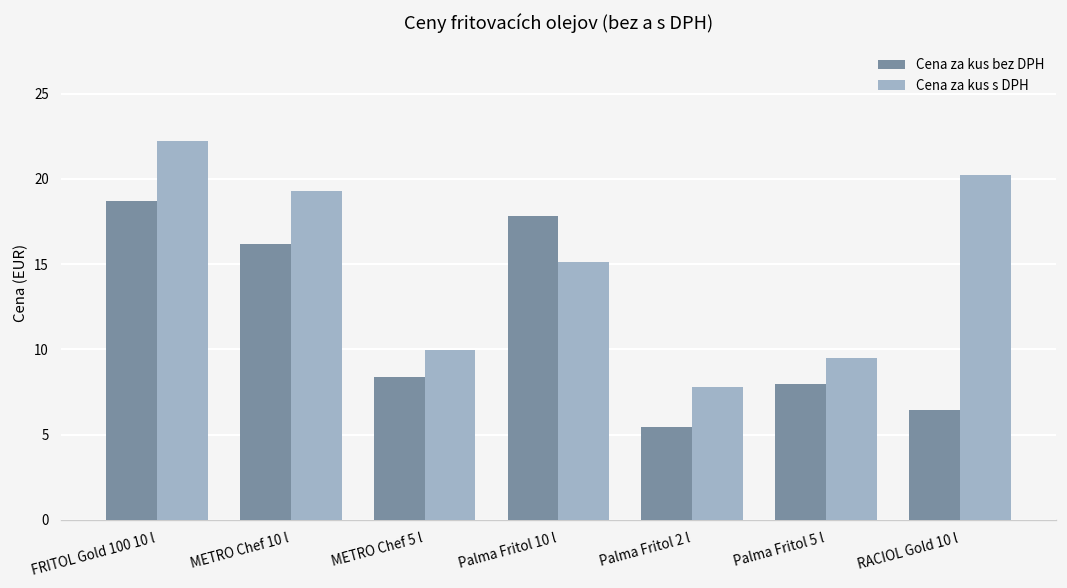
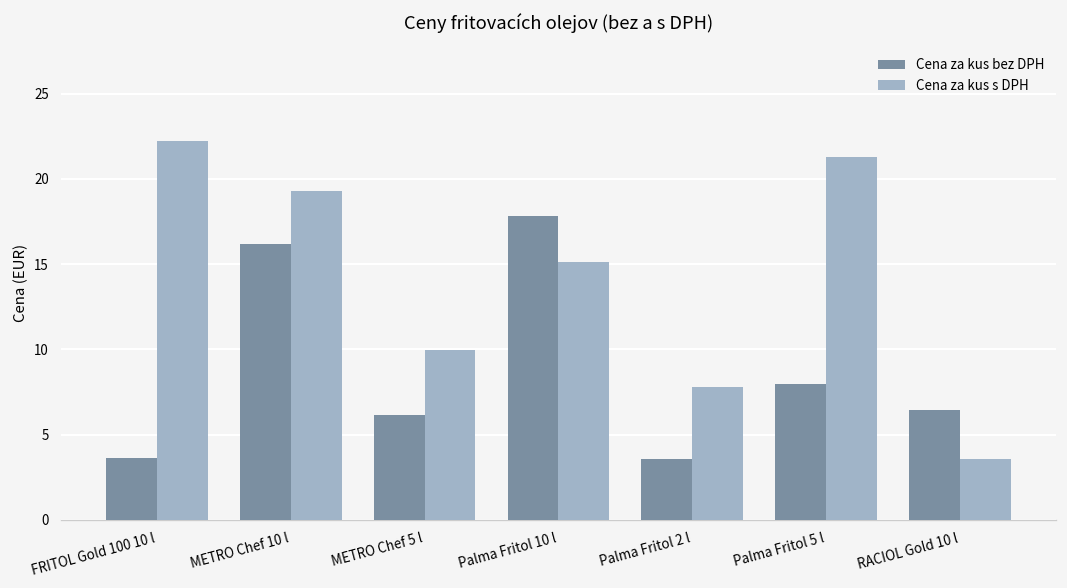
  {
    "Cena za kus bez DPH": {
-     "FRITOL Gold 100 10 l": 18.7,
+     "FRITOL Gold 100 10 l": 3.6,
      "METRO Chef 10 l": 16.2,
-     "METRO Chef 5 l": 8.4,
+     "METRO Chef 5 l": 6.2,
      "Palma Fritol 10 l": 17.9,
-     "Palma Fritol 2 l": 5.4,
+     "Palma Fritol 2 l": 3.6,
      "Palma Fritol 5 l": 8.0,
      "RACIOL Gold 10 l": 6.4
    },
    "Cena za kus s DPH": {
      "FRITOL Gold 100 10 l": 22.2,
      "METRO Chef 10 l": 19.3,
      "METRO Chef 5 l": 10.0,
      "Palma Fritol 10 l": 15.1,
      "Palma Fritol 2 l": 7.8,
-     "Palma Fritol 5 l": 9.5,
-     "RACIOL Gold 10 l": 20.2
+     "Palma Fritol 5 l": 21.3,
+     "RACIOL Gold 10 l": 3.6
    }
  }
